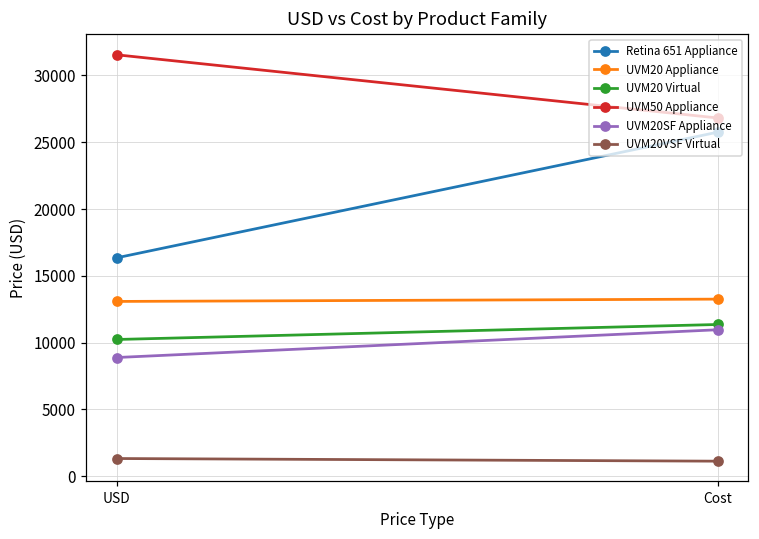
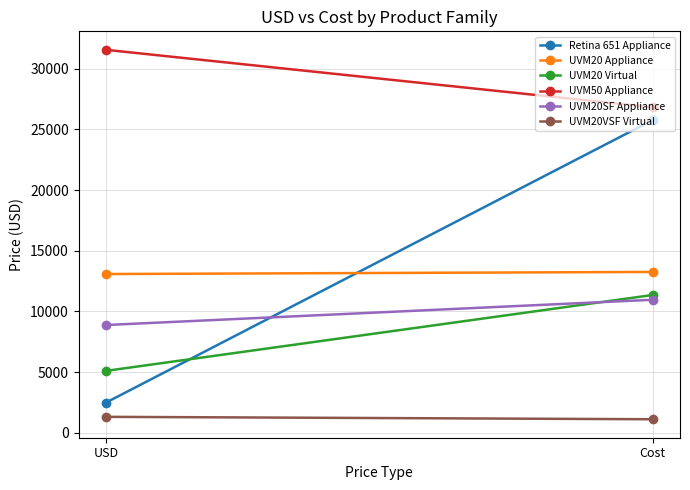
  {
    "Retina 651 Appliance": {
-     "USD": 16300
+     "USD": 2500
    },
    "UVM20 Appliance": {
      "USD": 13100,
      "Cost": 13300
    },
    "UVM20 Virtual": {
-     "USD": 10200,
+     "USD": 5100,
      "Cost": 11400
    },
    "UVM50 Appliance": {
      "USD": 31500
    },
    "UVM20SF Appliance": {
      "USD": 8900,
      "Cost": 11000
    },
    "UVM20VSF Virtual": {
      "USD": 1300,
      "Cost": 1100
    }
  }
